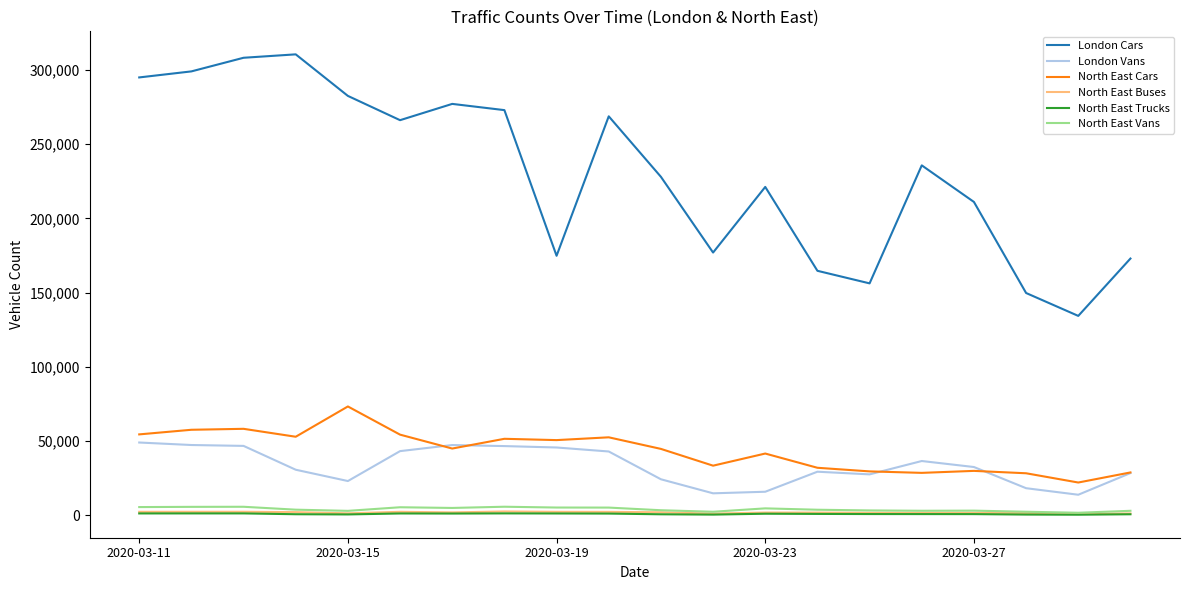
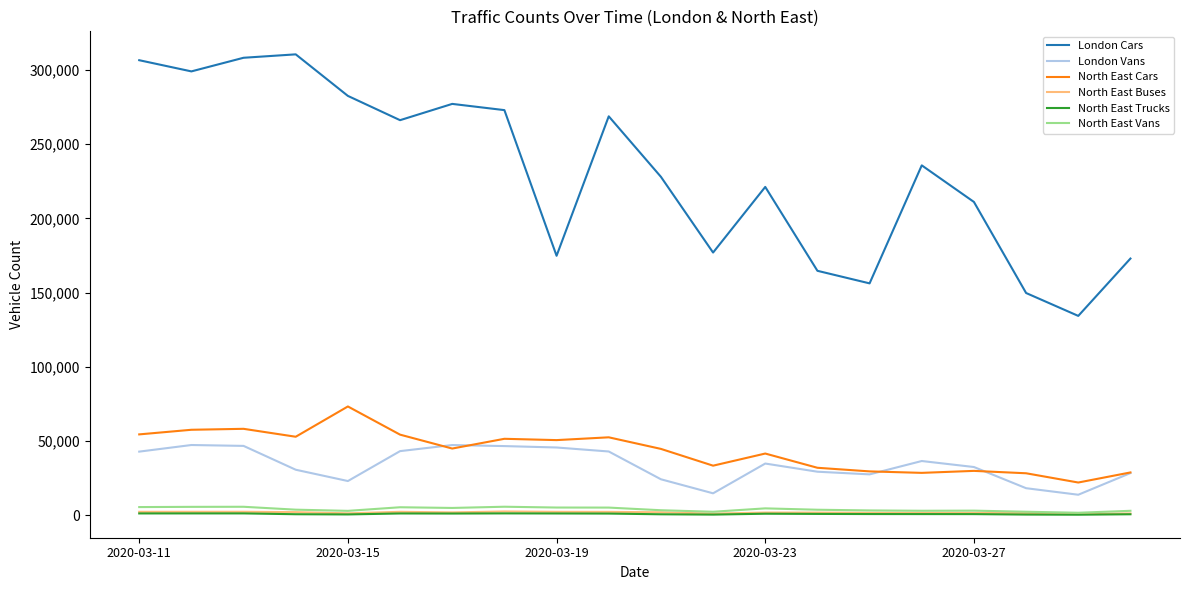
  {
    "London Cars": {
-     "2020-03-11": "295,000",
+     "2020-03-11": "306,000",
      "2020-03-15": "282,000",
      "2020-03-19": "175,000",
      "2020-03-23": "221,000",
      "2020-03-27": "211,000"
    },
    "London Vans": {
-     "2020-03-11": "49,000",
+     "2020-03-11": "43,000",
      "2020-03-15": "23,000",
      "2020-03-19": "46,000",
-     "2020-03-23": "16,000",
+     "2020-03-23": "35,000",
      "2020-03-27": "33,000"
    },
    "North East Cars": {
      "2020-03-11": "55,000",
      "2020-03-15": "73,000",
      "2020-03-19": "51,000",
      "2020-03-23": "42,000",
      "2020-03-27": "30,000"
    },
    "North East Vans": {
      "2020-03-11": "6,000",
      "2020-03-19": "5,000",
      "2020-03-23": "5,000"
    }
  }
